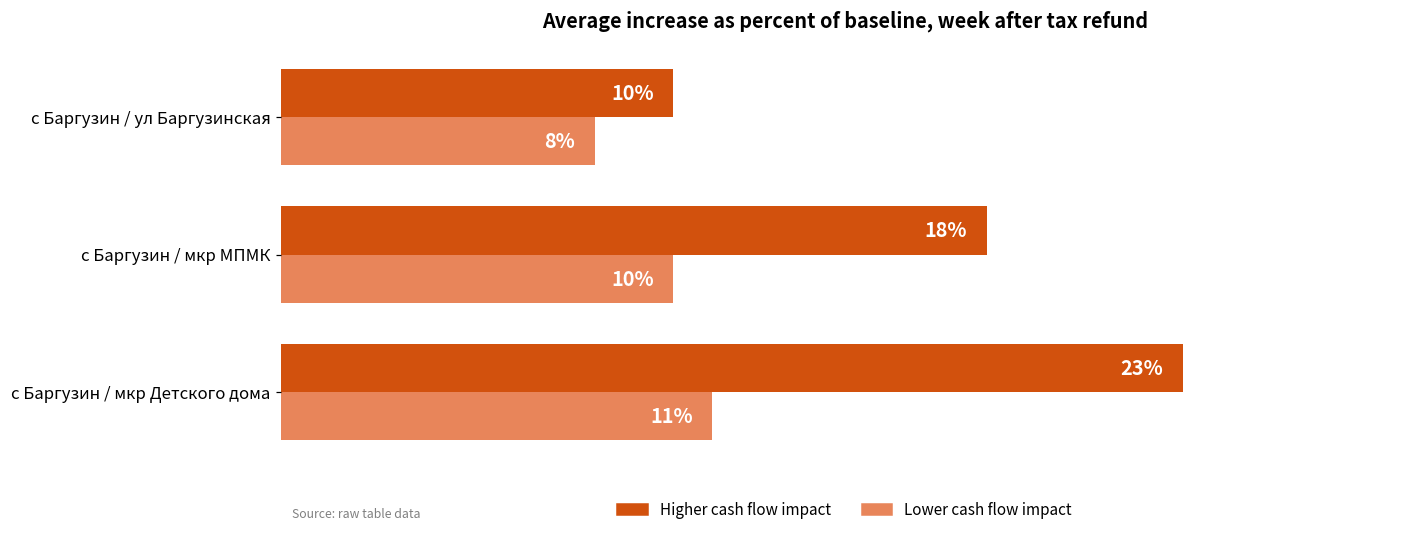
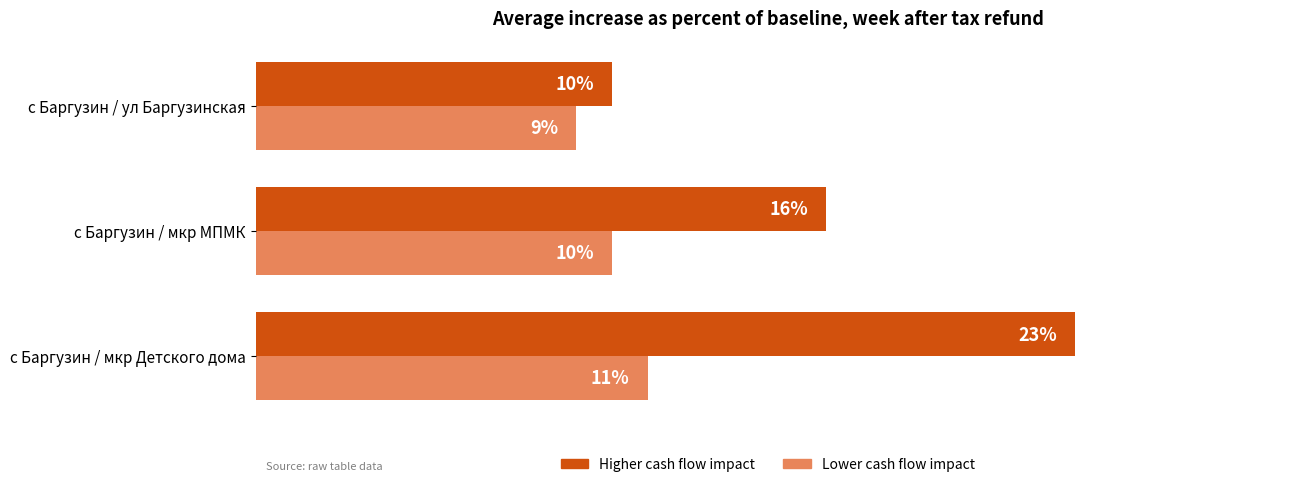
  {
    "Higher cash flow impact": {
      "с Баргузин / ул Баргузинская": "10%",
-     "с Баргузин / мкр МПМК": "18%",
+     "с Баргузин / мкр МПМК": "16%",
      "с Баргузин / мкр Детского дома": "23%"
    },
    "Lower cash flow impact": {
-     "с Баргузин / ул Баргузинская": "8%",
+     "с Баргузин / ул Баргузинская": "9%",
      "с Баргузин / мкр МПМК": "10%",
      "с Баргузин / мкр Детского дома": "11%"
    }
  }
